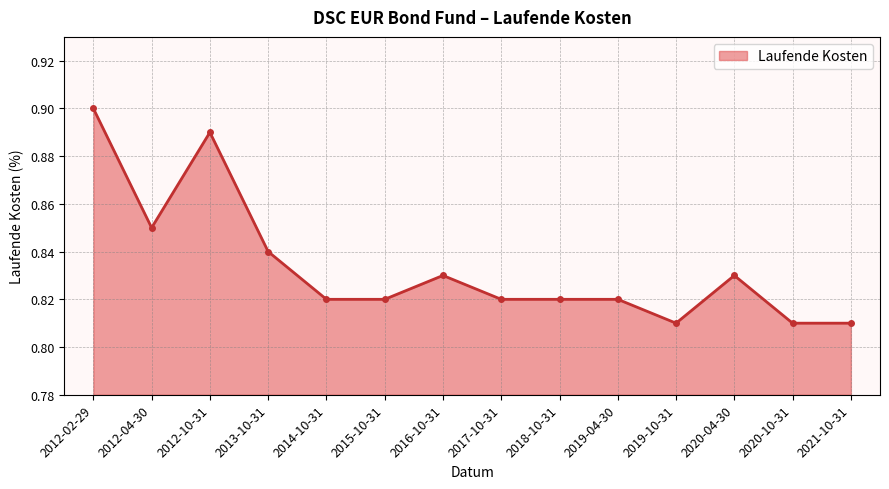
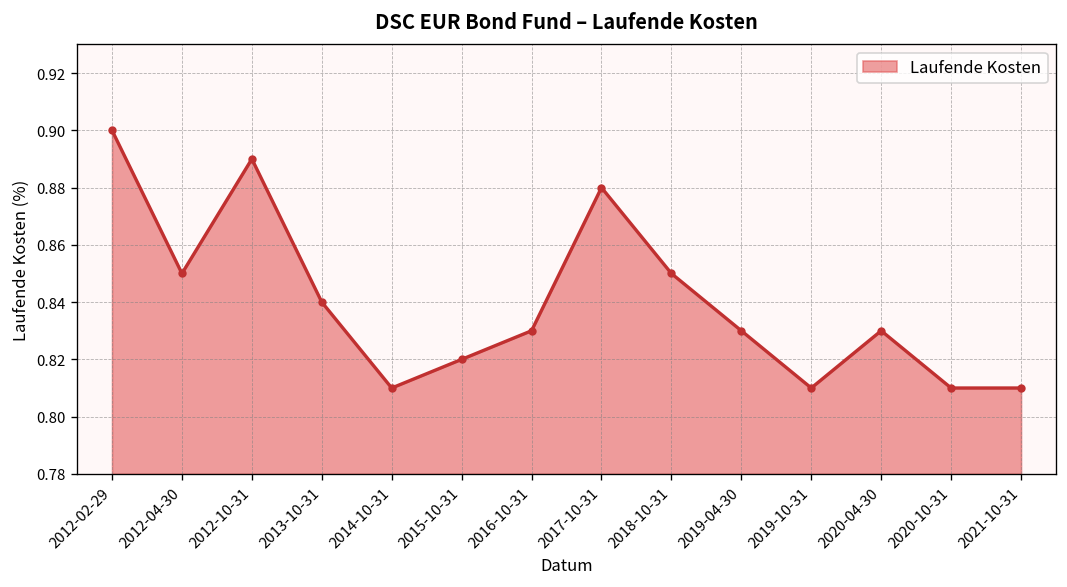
  {
    "2012-02-29": 0.90,
    "2012-04-30": 0.85,
    "2012-10-31": 0.89,
    "2013-10-31": 0.84,
-   "2014-10-31": 0.82,
+   "2014-10-31": 0.81,
    "2015-10-31": 0.82,
    "2016-10-31": 0.83,
-   "2017-10-31": 0.82,
-   "2018-10-31": 0.82,
-   "2019-04-30": 0.82,
+   "2017-10-31": 0.88,
+   "2018-10-31": 0.85,
+   "2019-04-30": 0.83,
    "2019-10-31": 0.81,
    "2020-04-30": 0.83,
    "2020-10-31": 0.81,
    "2021-10-31": 0.81
  }
